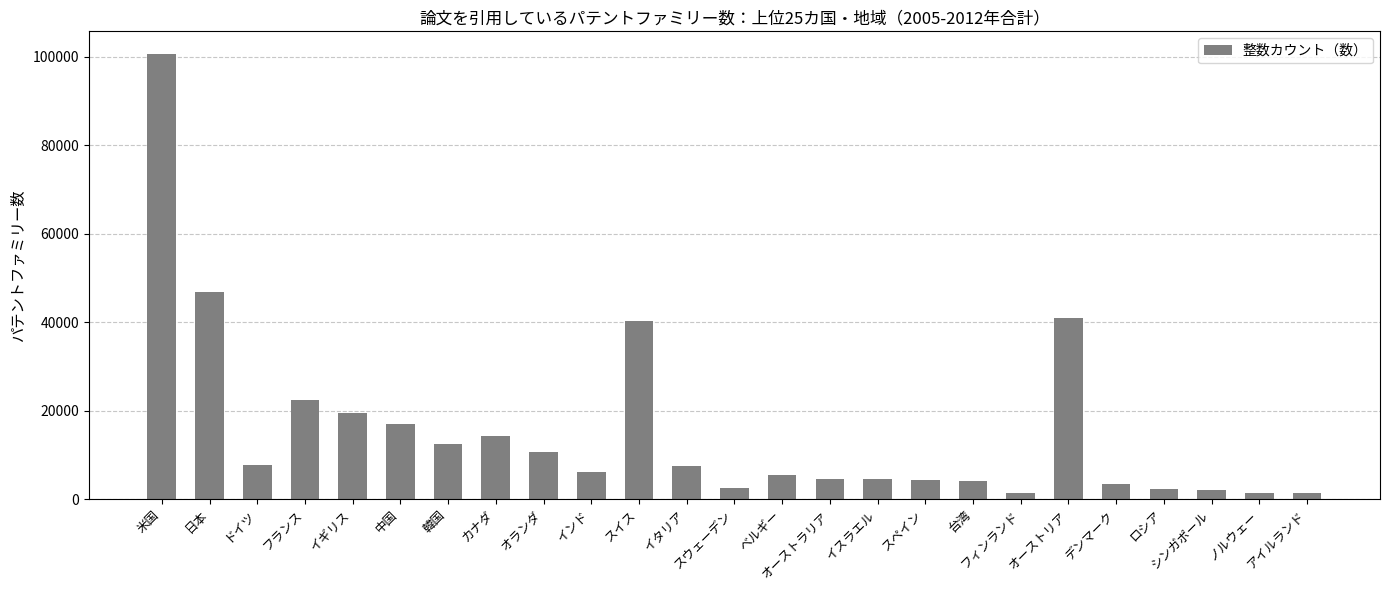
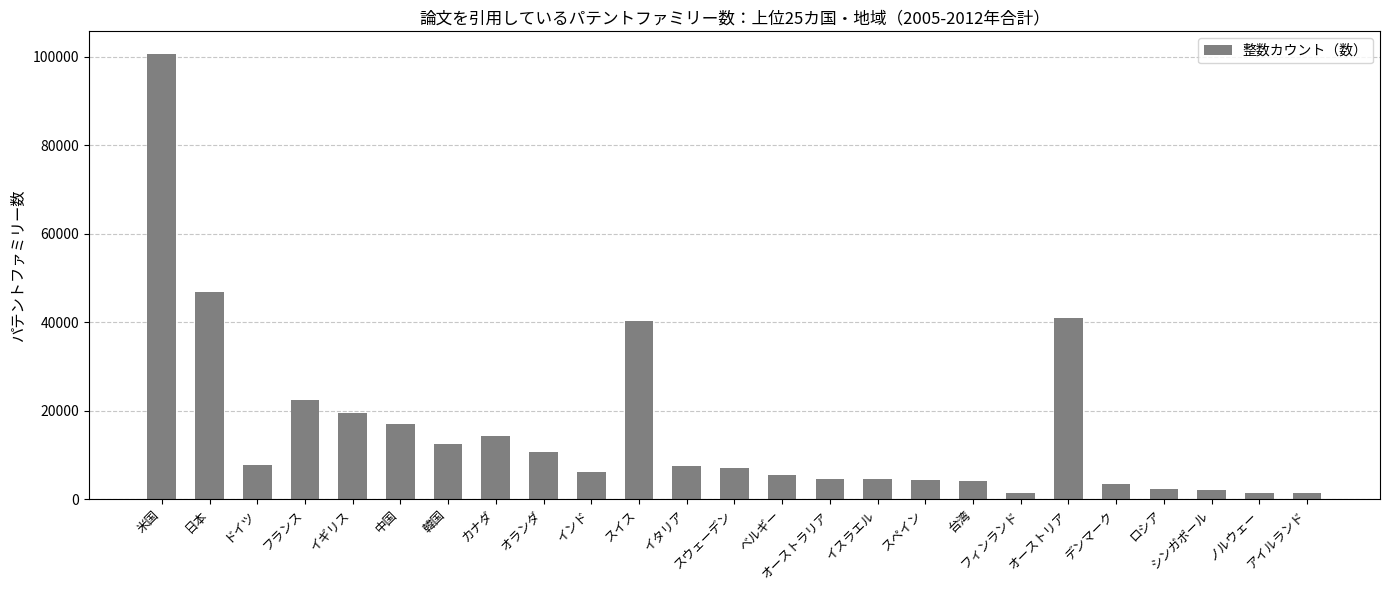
  {
    "米国": 101000,
    "日本": 47000,
    "ドイツ": 8000,
    "フランス": 23000,
    "イギリス": 19000,
    "中国": 17000,
    "韓国": 13000,
    "カナダ": 14000,
    "オランダ": 11000,
    "インド": 6000,
    "スイス": 40000,
    "イタリア": 8000,
-   "スウェーデン": 3000,
+   "スウェーデン": 7000,
    "ベルギー": 5000,
    "オーストラリア": 5000,
    "イスラエル": 5000,
    "スペイン": 4000,
    "台湾": 4000,
    "フィンランド": 1000,
    "オーストリア": 41000,
    "デンマーク": 3000,
    "ロシア": 2000,
    "シンガポール": 2000,
    "ノルウェー": 1000,
    "アイルランド": 1000
  }
